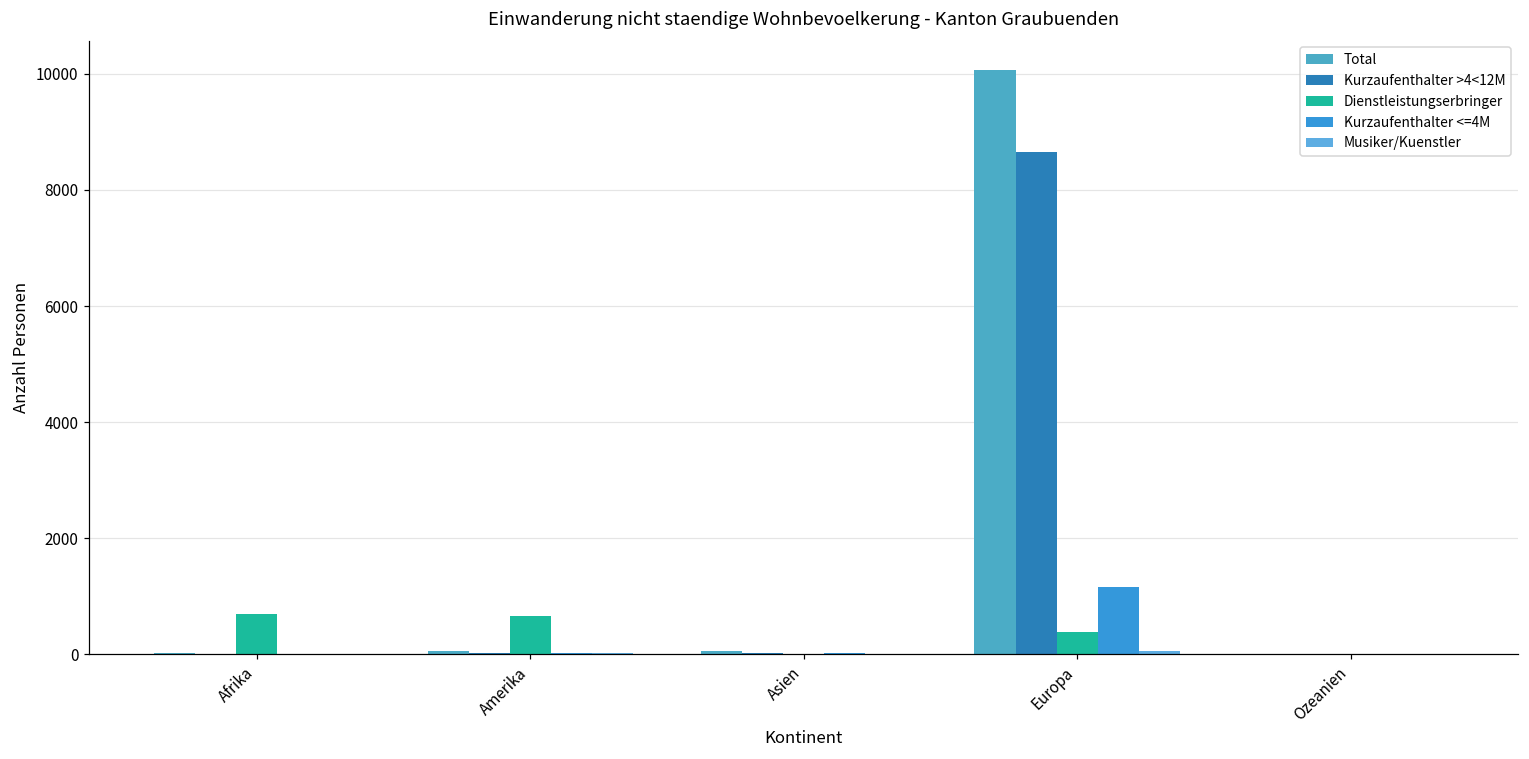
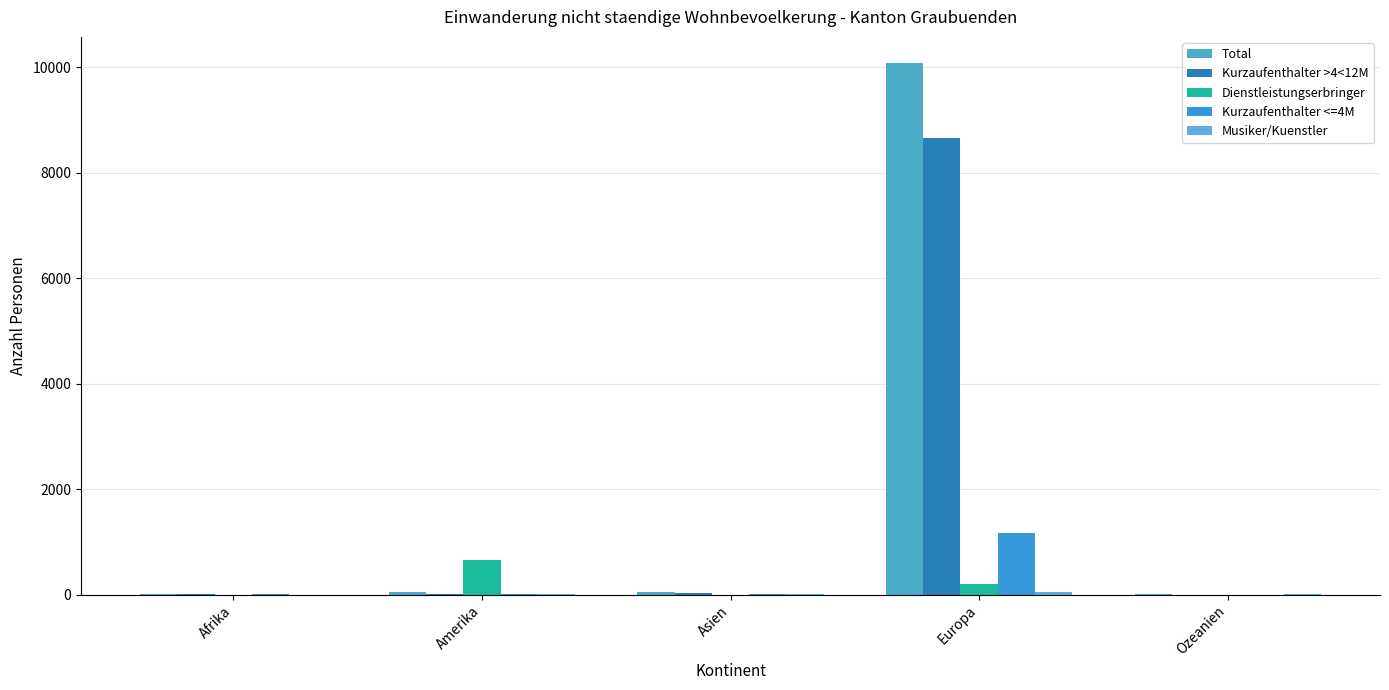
  {
    "Dienstleistungserbringer": {
-     "Afrika": 700,
+     "Afrika": 0,
      "Amerika": 700,
      "Asien": 0,
-     "Europa": 400,
+     "Europa": 200,
      "Ozeanien": 0
    }
  }
